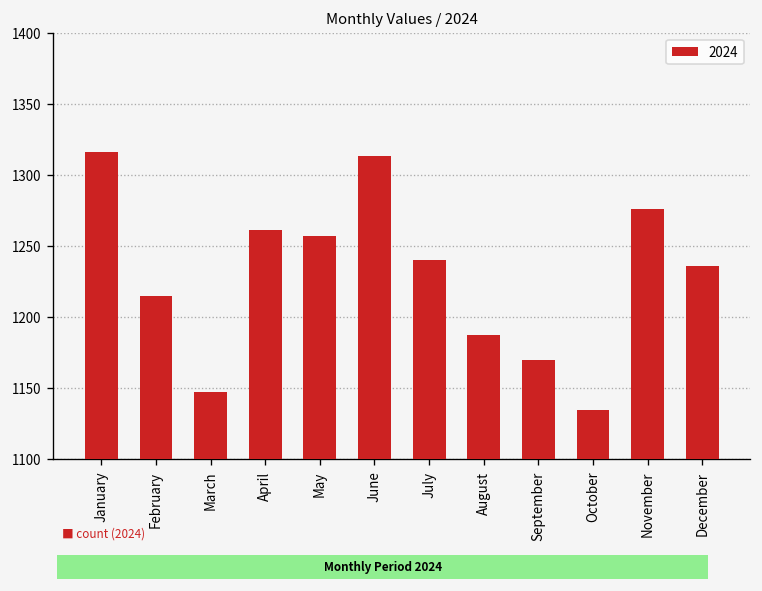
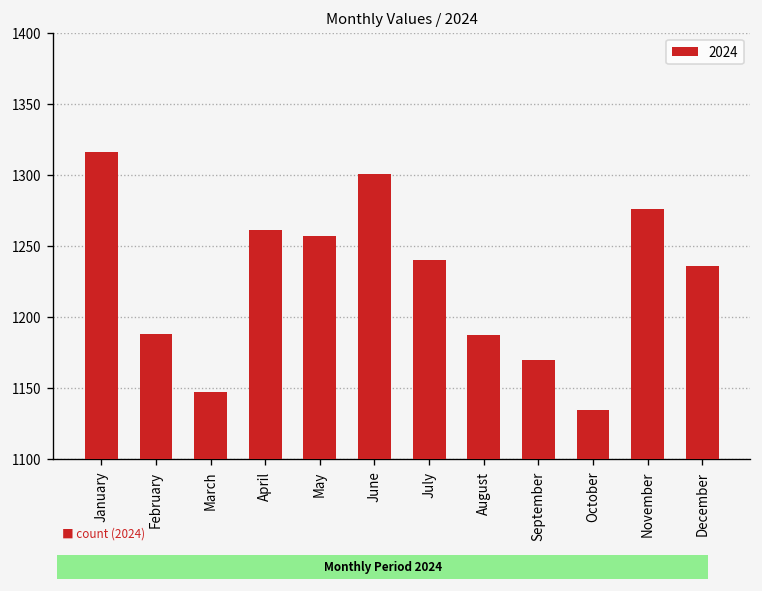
  {
    "January": 1316,
-   "February": 1215,
+   "February": 1188,
    "March": 1147,
    "April": 1261,
    "May": 1257,
-   "June": 1314,
+   "June": 1301,
    "July": 1240,
    "August": 1187,
    "September": 1170,
    "October": 1135,
    "November": 1276,
    "December": 1236
  }
